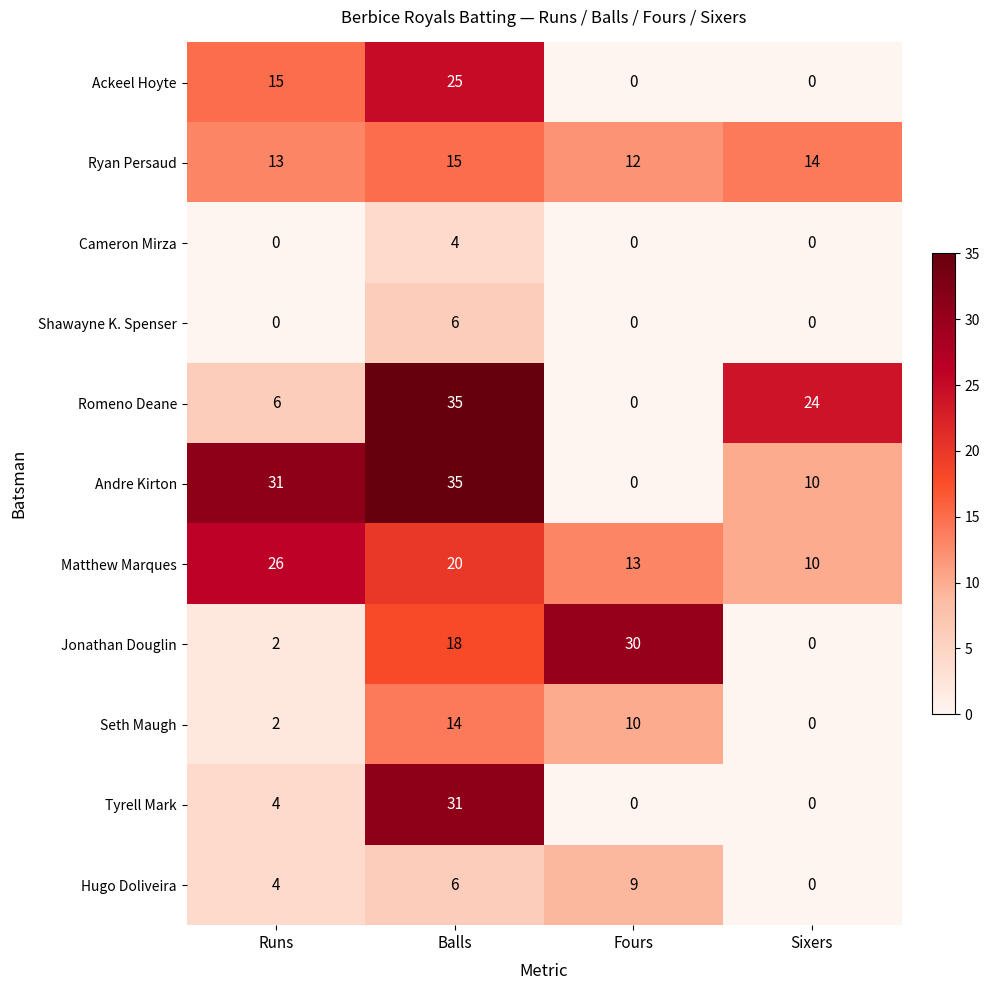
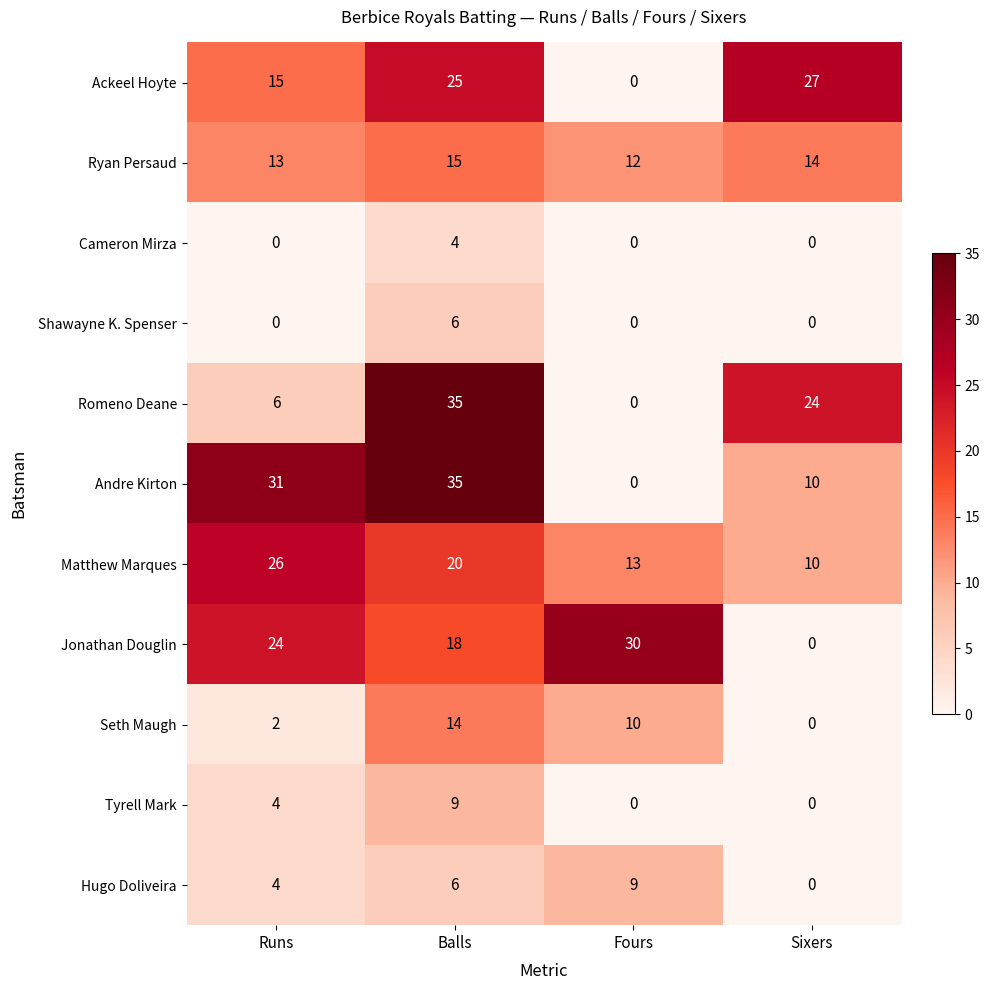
  {
    "Ackeel Hoyte": {
      "Runs": 15,
      "Balls": 25,
      "Fours": 0,
-     "Sixers": 0
+     "Sixers": 27
    },
    "Ryan Persaud": {
      "Runs": 13,
      "Balls": 15,
      "Fours": 12,
      "Sixers": 14
    },
    "Cameron Mirza": {
      "Runs": 0,
      "Balls": 4,
      "Fours": 0,
      "Sixers": 0
    },
    "Shawayne K. Spenser": {
      "Runs": 0,
      "Balls": 6,
      "Fours": 0,
      "Sixers": 0
    },
    "Romeno Deane": {
      "Runs": 6,
      "Balls": 35,
      "Fours": 0,
      "Sixers": 24
    },
    "Andre Kirton": {
      "Runs": 31,
      "Balls": 35,
      "Fours": 0,
      "Sixers": 10
    },
    "Matthew Marques": {
      "Runs": 26,
      "Balls": 20,
      "Fours": 13,
      "Sixers": 10
    },
    "Jonathan Douglin": {
-     "Runs": 2,
+     "Runs": 24,
      "Balls": 18,
      "Fours": 30,
      "Sixers": 0
    },
    "Seth Maugh": {
      "Runs": 2,
      "Balls": 14,
      "Fours": 10,
      "Sixers": 0
    },
    "Tyrell Mark": {
      "Runs": 4,
-     "Balls": 31,
+     "Balls": 9,
      "Fours": 0,
      "Sixers": 0
    },
    "Hugo Doliveira": {
      "Runs": 4,
      "Balls": 6,
      "Fours": 9,
      "Sixers": 0
    }
  }
